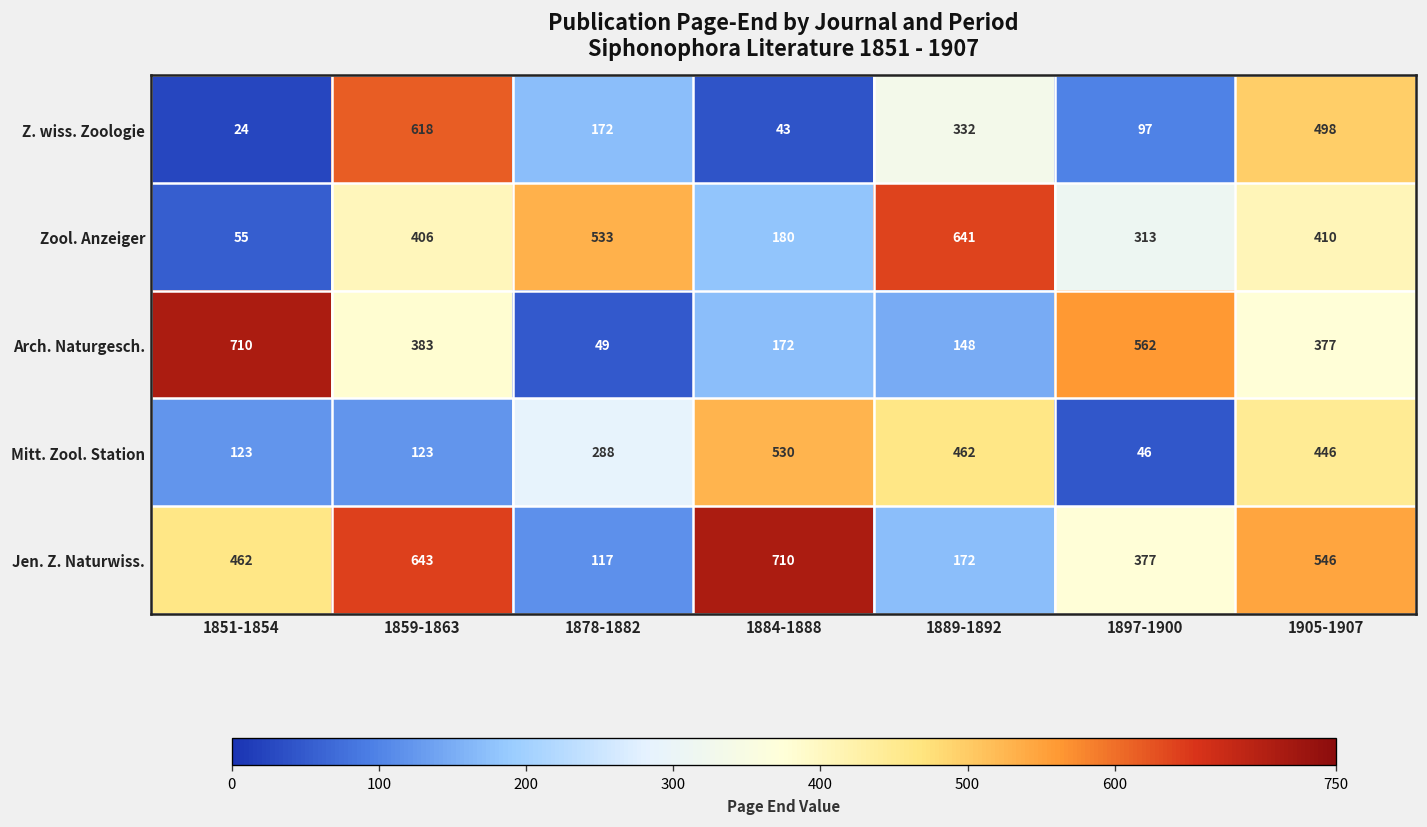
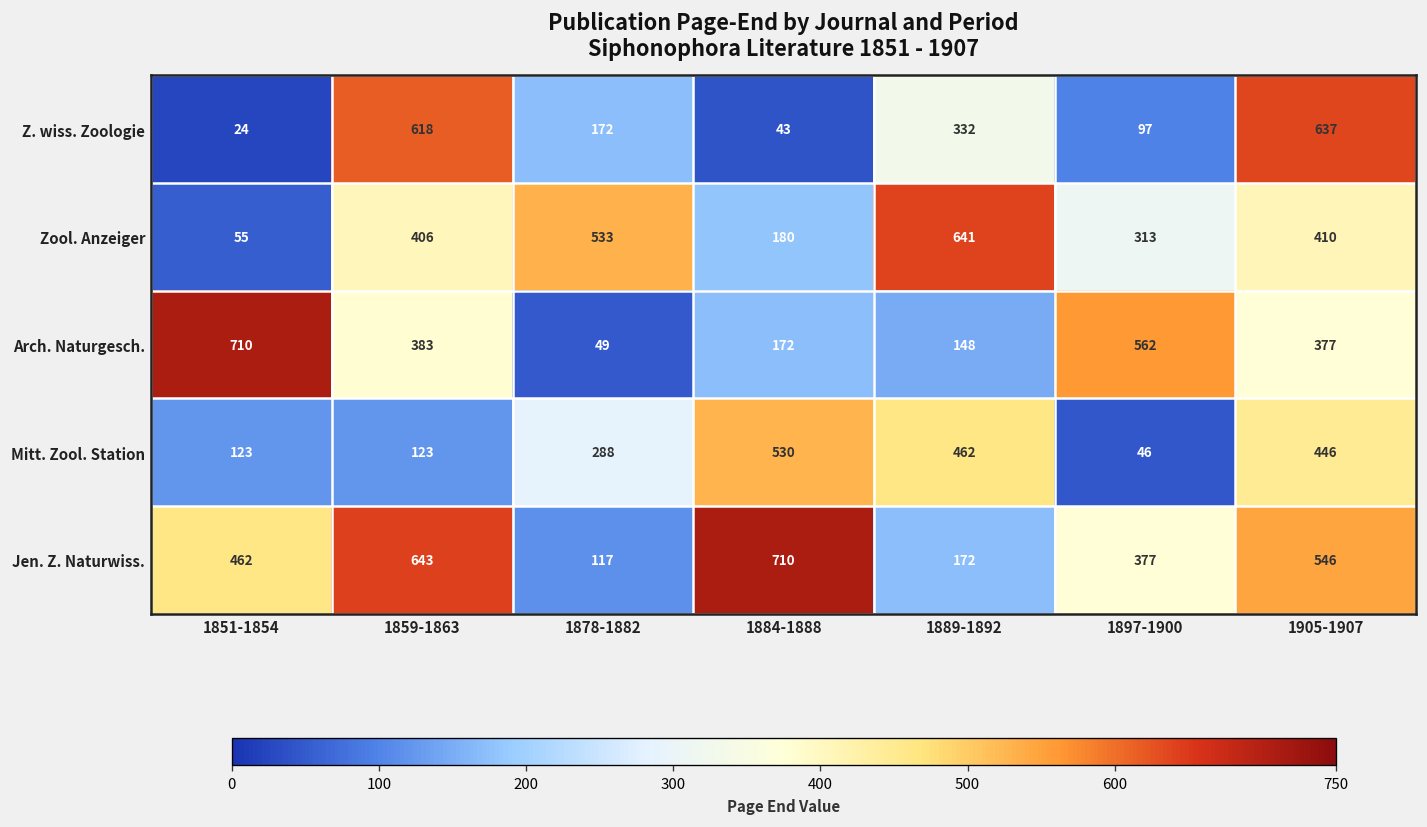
  {
    "Z. wiss. Zoologie": {
      "1851-1854": 24,
      "1859-1863": 618,
      "1878-1882": 172,
      "1884-1888": 43,
      "1889-1892": 332,
      "1897-1900": 97,
-     "1905-1907": 498
+     "1905-1907": 637
    },
    "Zool. Anzeiger": {
      "1851-1854": 55,
      "1859-1863": 406,
      "1878-1882": 533,
      "1884-1888": 180,
      "1889-1892": 641,
      "1897-1900": 313,
      "1905-1907": 410
    },
    "Arch. Naturgesch.": {
      "1851-1854": 710,
      "1859-1863": 383,
      "1878-1882": 49,
      "1884-1888": 172,
      "1889-1892": 148,
      "1897-1900": 562,
      "1905-1907": 377
    },
    "Mitt. Zool. Station": {
      "1851-1854": 123,
      "1859-1863": 123,
      "1878-1882": 288,
      "1884-1888": 530,
      "1889-1892": 462,
      "1897-1900": 46,
      "1905-1907": 446
    },
    "Jen. Z. Naturwiss.": {
      "1851-1854": 462,
      "1859-1863": 643,
      "1878-1882": 117,
      "1884-1888": 710,
      "1889-1892": 172,
      "1897-1900": 377,
      "1905-1907": 546
    }
  }
